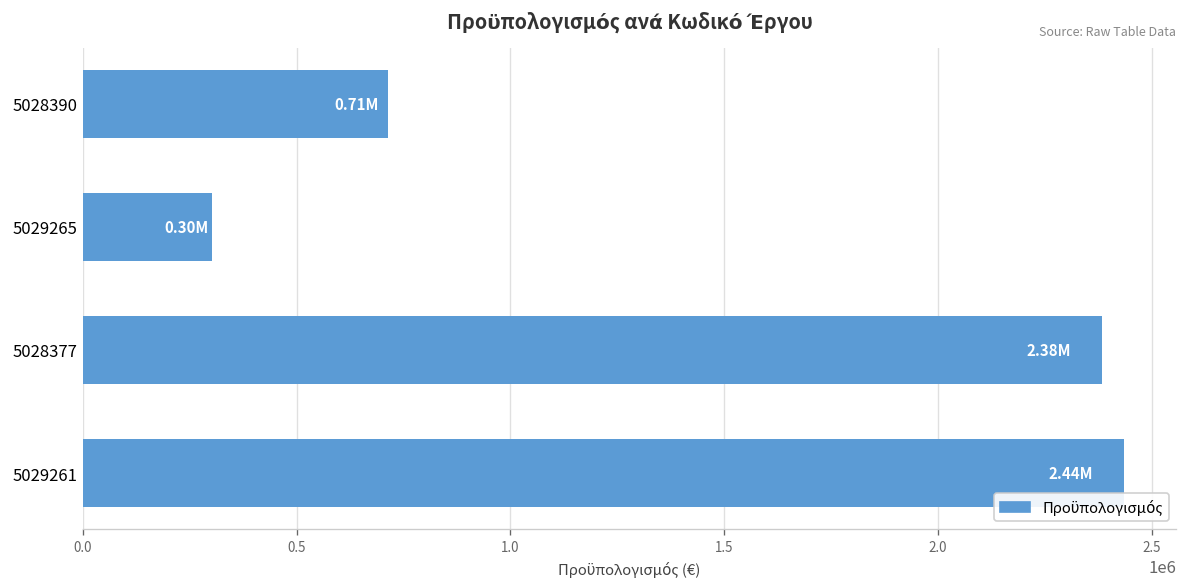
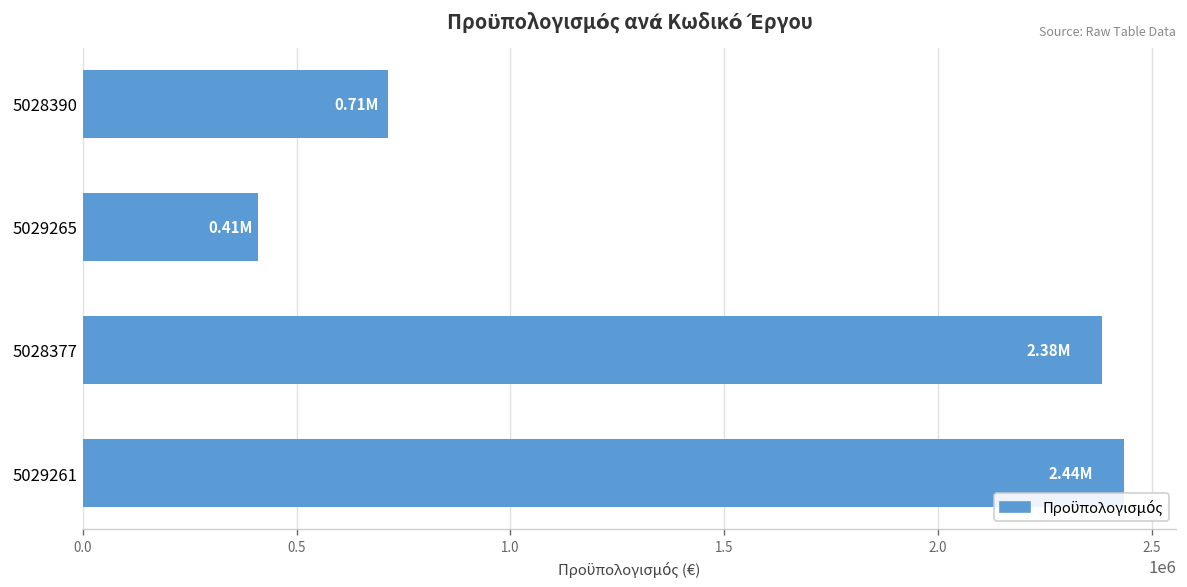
  {
    "5028390": "0.71M",
-   "5029265": "0.30M",
+   "5029265": "0.41M",
    "5028377": "2.38M",
    "5029261": "2.44M"
  }
